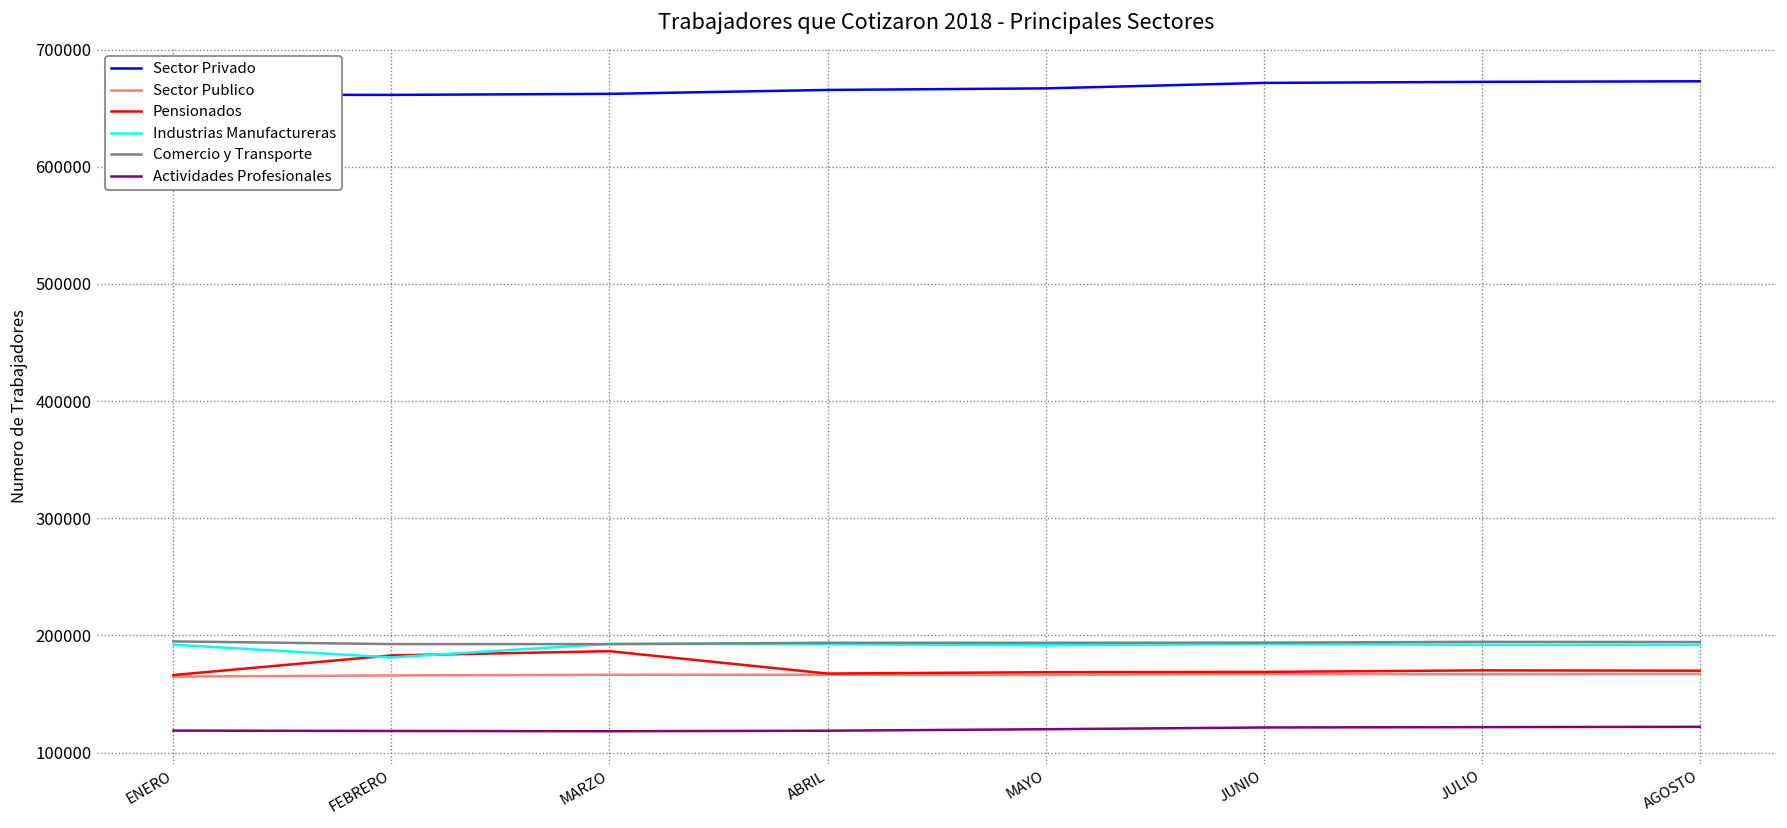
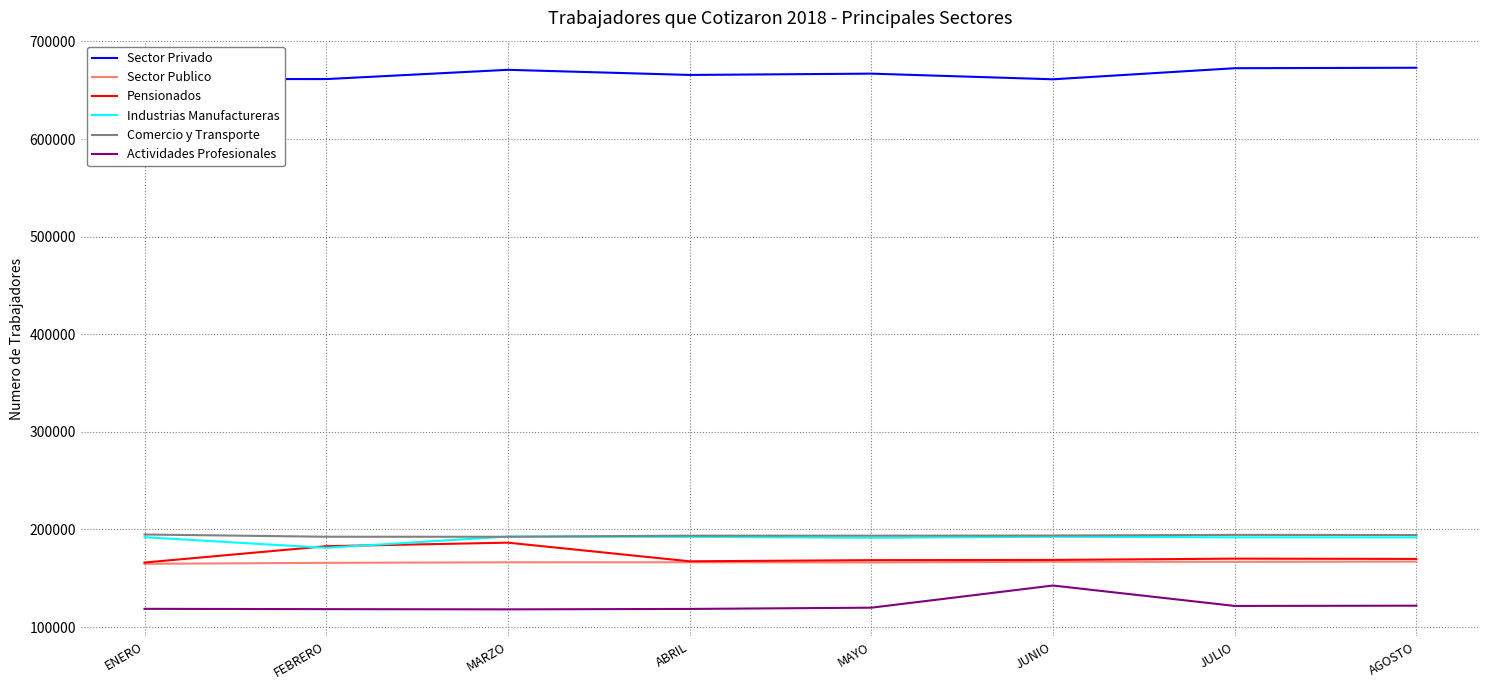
  {
    "Sector Privado": {
      "FEBRERO": 660000,
-     "MARZO": 660000,
+     "MARZO": 670000,
      "ABRIL": 670000,
      "MAYO": 670000,
-     "JUNIO": 670000,
+     "JUNIO": 660000,
      "JULIO": 670000,
      "AGOSTO": 670000
    },
    "Sector Publico": {
      "FEBRERO": 170000,
      "MARZO": 170000,
      "JULIO": 170000,
      "AGOSTO": 170000
    },
    "Pensionados": {
      "MARZO": 190000,
      "JULIO": 170000,
      "AGOSTO": 170000
    },
    "Industrias Manufactureras": {
      "ENERO": 190000
    },
    "Comercio y Transporte": {
      "ENERO": 190000,
      "FEBRERO": 190000
    },
    "Actividades Profesionales": {
      "ENERO": 120000,
      "FEBRERO": 120000,
      "MARZO": 120000,
      "ABRIL": 120000,
      "MAYO": 120000,
-     "JUNIO": 120000,
+     "JUNIO": 140000,
      "JULIO": 120000,
      "AGOSTO": 120000
    }
  }
